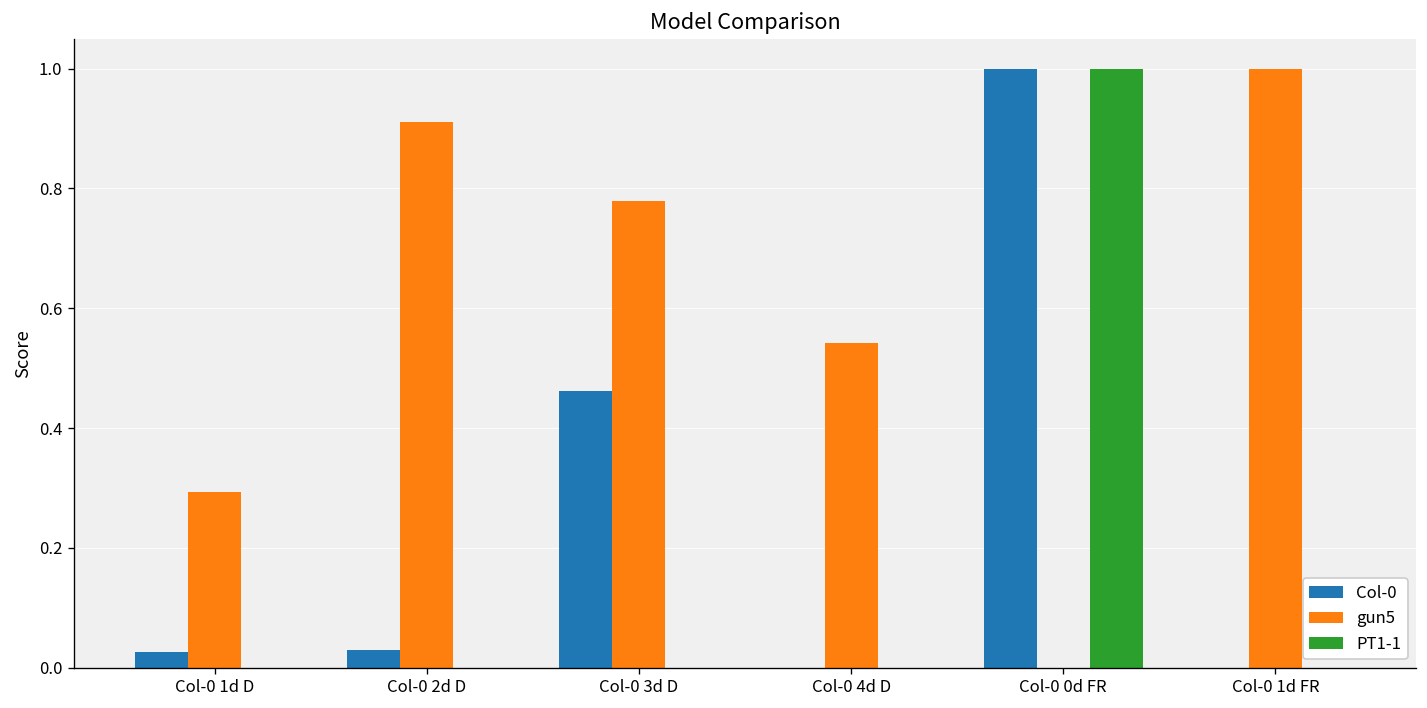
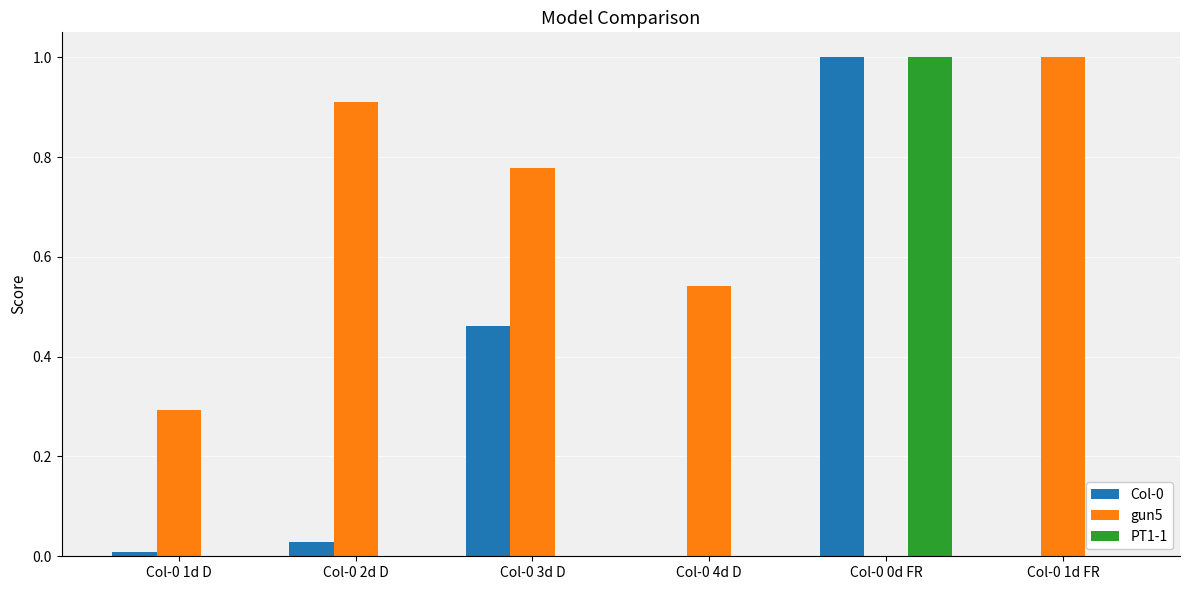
  {
    "Col-0": {
-     "Col-0 1d D": 0.03,
+     "Col-0 1d D": 0.01,
      "Col-0 2d D": 0.03,
      "Col-0 3d D": 0.46,
      "Col-0 4d D": 0.00,
      "Col-0 0d FR": 1.00,
      "Col-0 1d FR": 0.00
    },
    "gun5": {
      "Col-0 1d D": 0.29,
      "Col-0 2d D": 0.91,
      "Col-0 3d D": 0.78,
      "Col-0 4d D": 0.54,
      "Col-0 0d FR": 0.00,
      "Col-0 1d FR": 1.00
    },
    "PT1-1": {
      "Col-0 1d D": 0.00,
      "Col-0 2d D": 0.00,
      "Col-0 3d D": 0.00,
      "Col-0 4d D": 0.00,
      "Col-0 0d FR": 1.00,
      "Col-0 1d FR": 0.00
    }
  }
